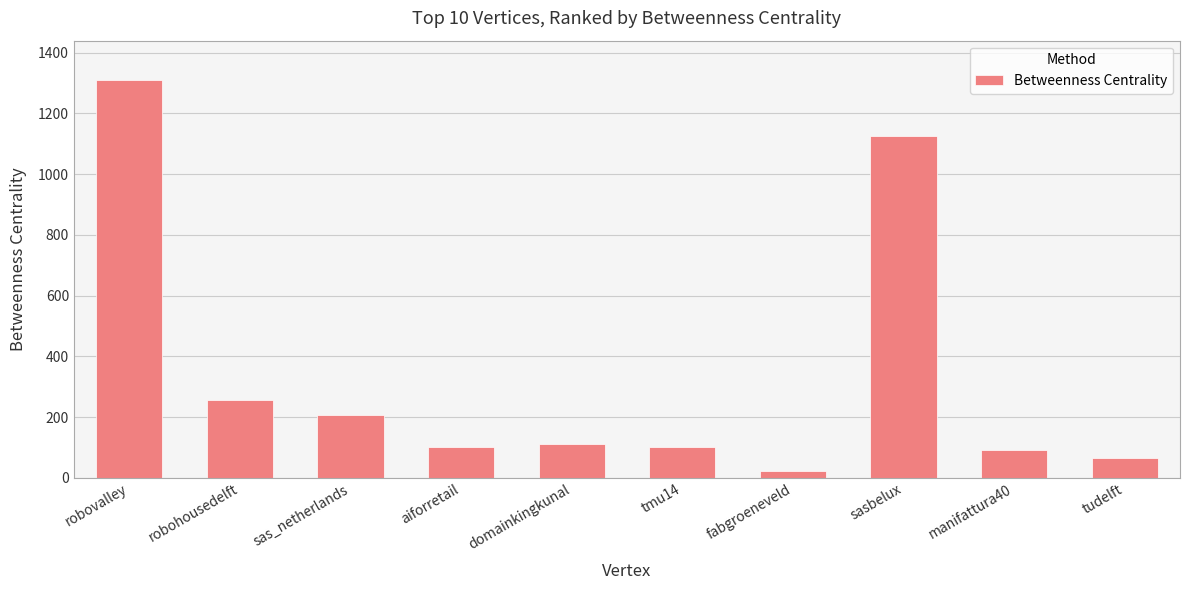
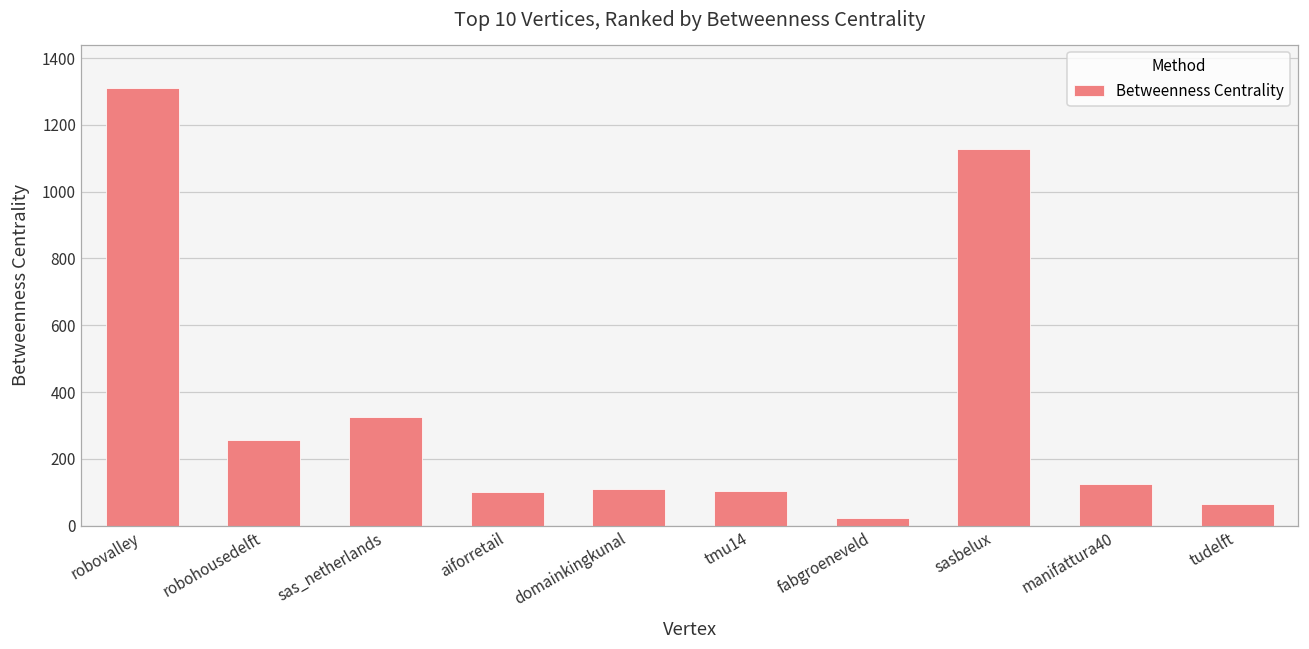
  {
    "robovalley": 1310,
    "robohousedelft": 260,
-   "sas_netherlands": 210,
+   "sas_netherlands": 320,
    "aiforretail": 100,
    "domainkingkunal": 110,
    "tmu14": 100,
    "fabgroeneveld": 20,
    "sasbelux": 1130,
-   "manifattura40": 90,
+   "manifattura40": 120,
    "tudelft": 70
  }
